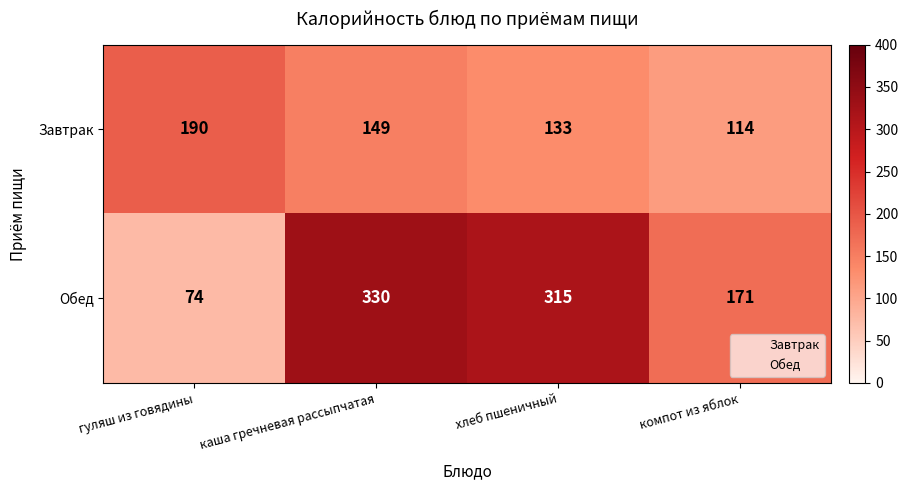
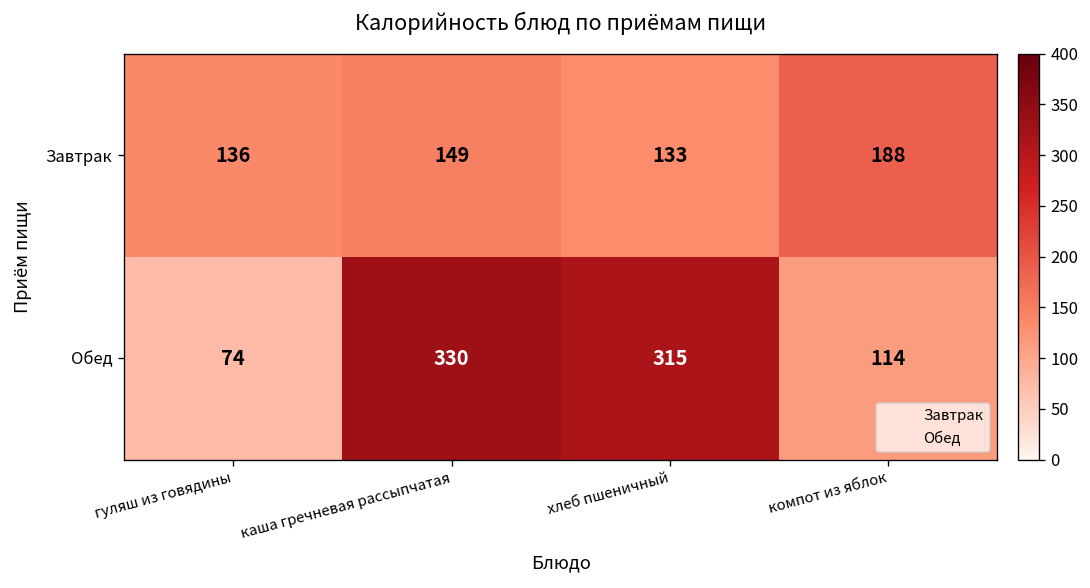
  {
    "Завтрак": {
-     "гуляш из говядины": 190,
+     "гуляш из говядины": 136,
      "каша гречневая рассыпчатая": 149,
      "хлеб пшеничный": 133,
-     "компот из яблок": 114
+     "компот из яблок": 188
    },
    "Обед": {
      "гуляш из говядины": 74,
      "каша гречневая рассыпчатая": 330,
      "хлеб пшеничный": 315,
-     "компот из яблок": 171
+     "компот из яблок": 114
    }
  }
